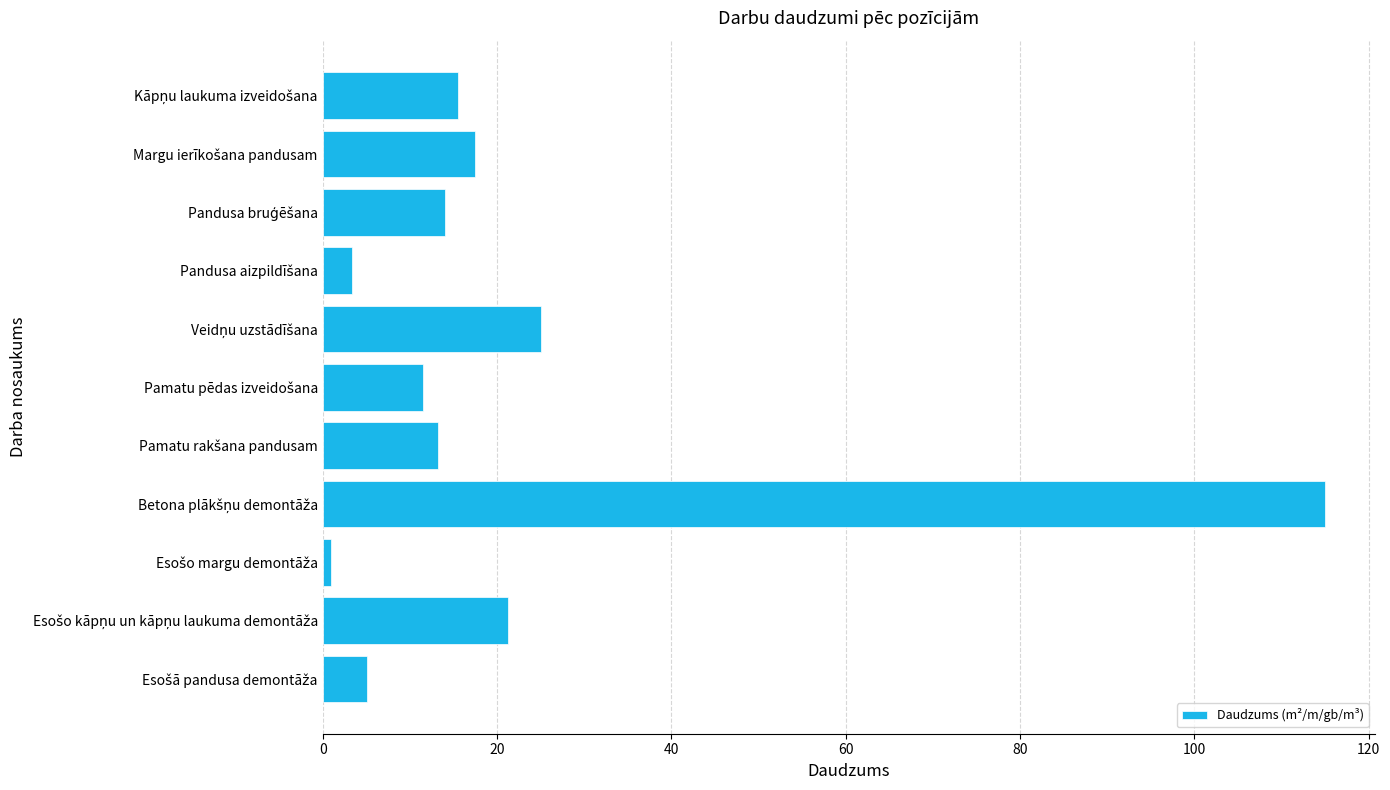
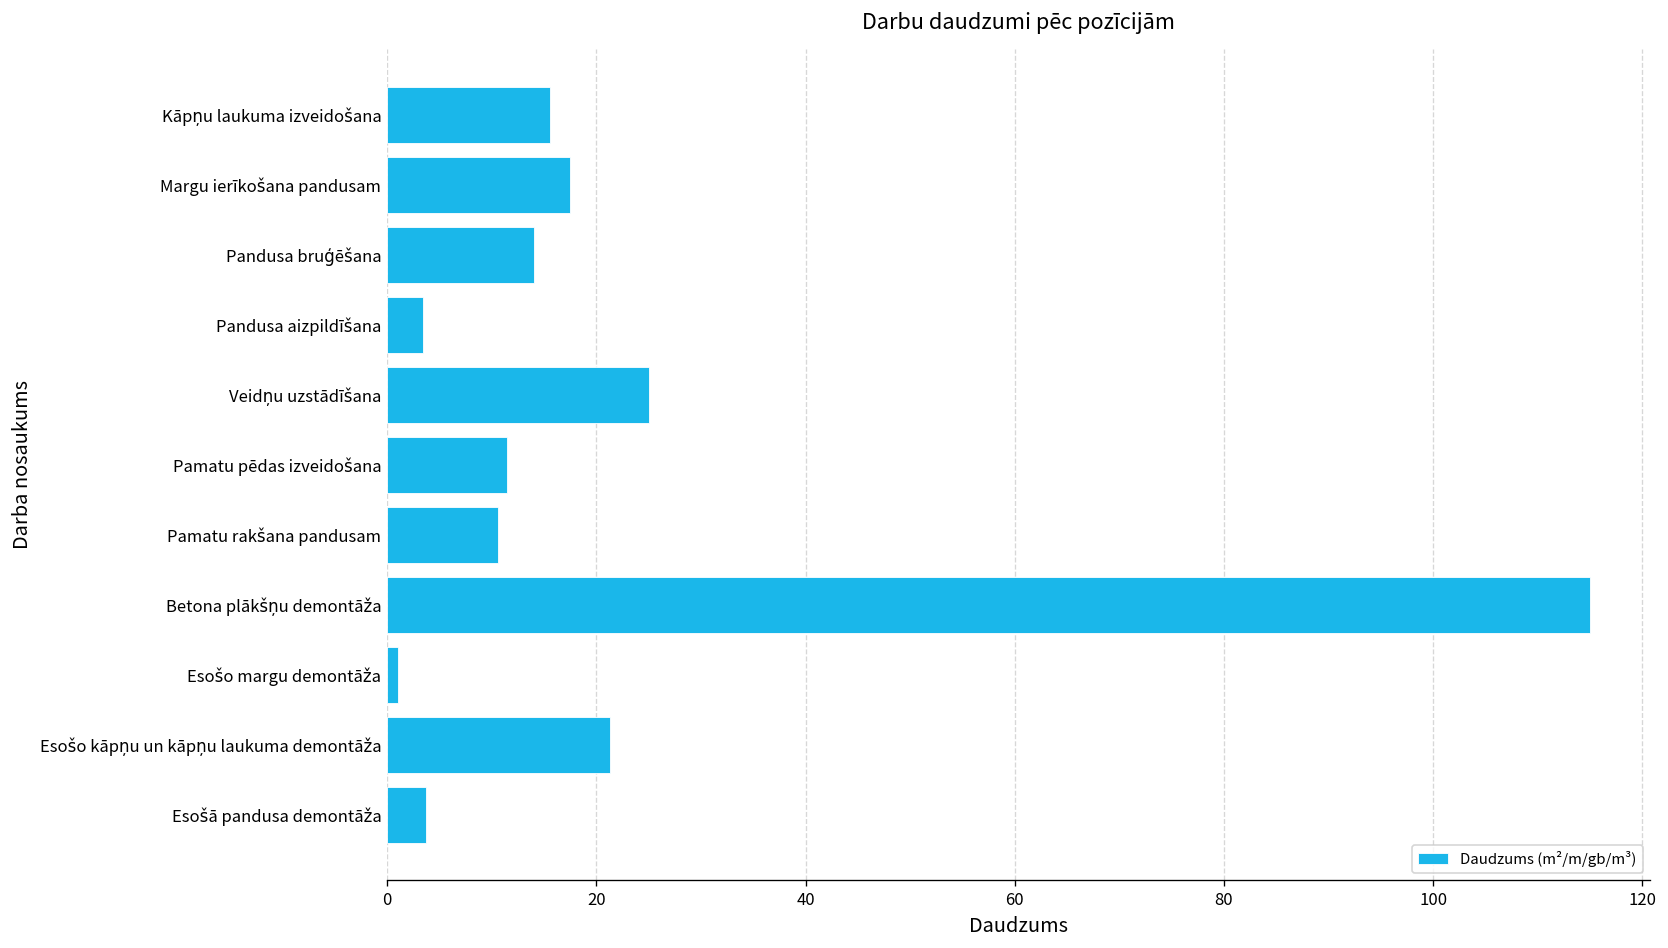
  {
    "Kāpņu laukuma izveidošana": 16,
    "Margu ierīkošana pandusam": 18,
    "Pandusa bruģēšana": 14,
    "Pandusa aizpildīšana": 3,
    "Veidņu uzstādīšana": 25,
    "Pamatu pēdas izveidošana": 12,
-   "Pamatu rakšana pandusam": 13,
+   "Pamatu rakšana pandusam": 11,
    "Betona plākšņu demontāža": 115,
    "Esošo margu demontāža": 1,
    "Esošo kāpņu un kāpņu laukuma demontāža": 21,
-   "Esošā pandusa demontāža": 5
+   "Esošā pandusa demontāža": 4
  }
